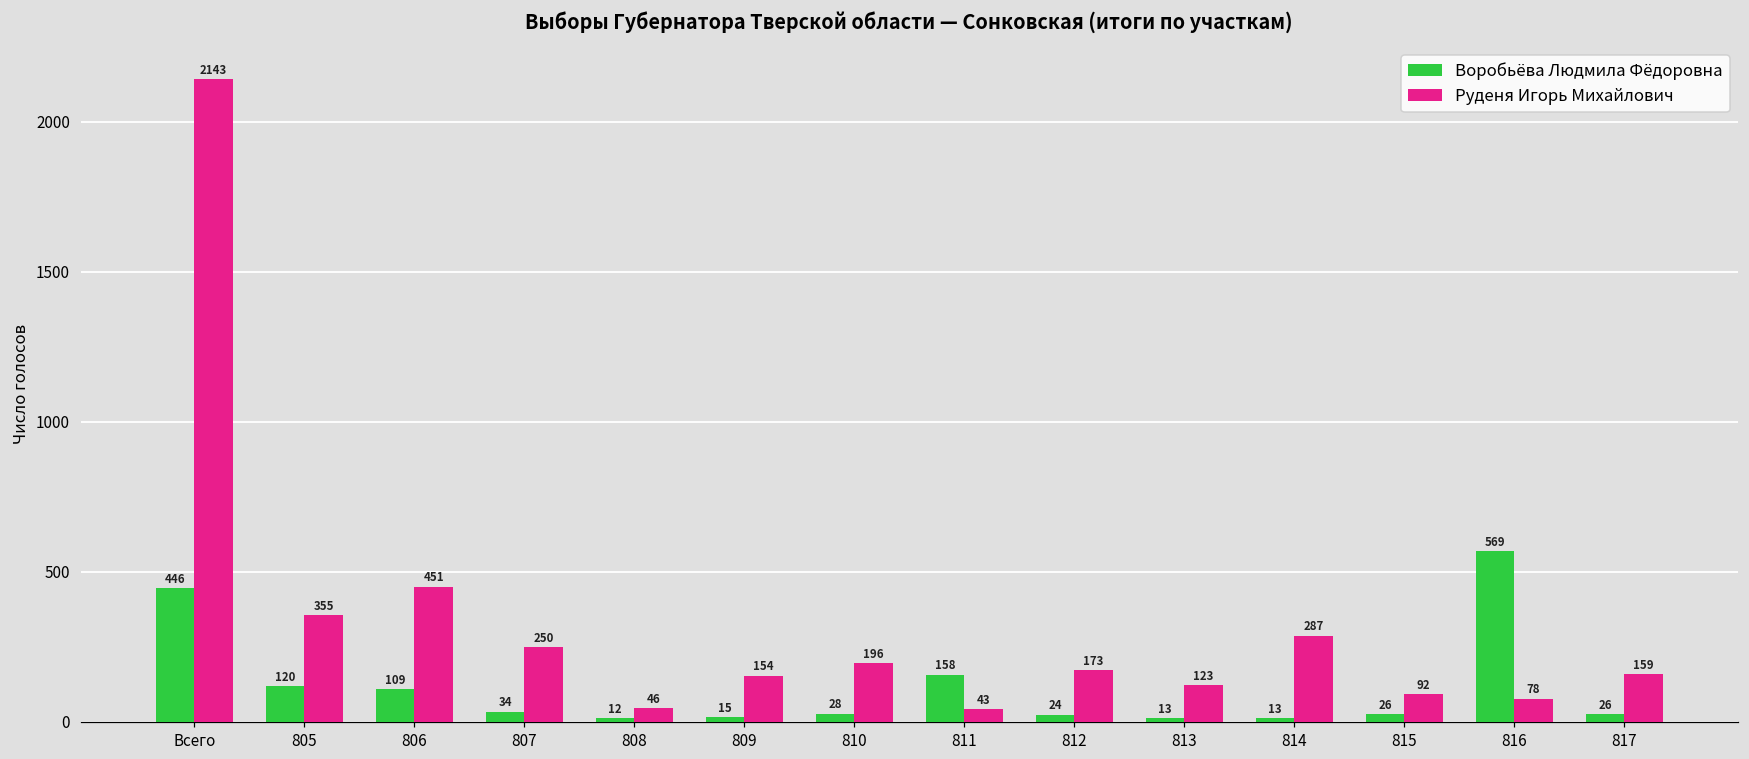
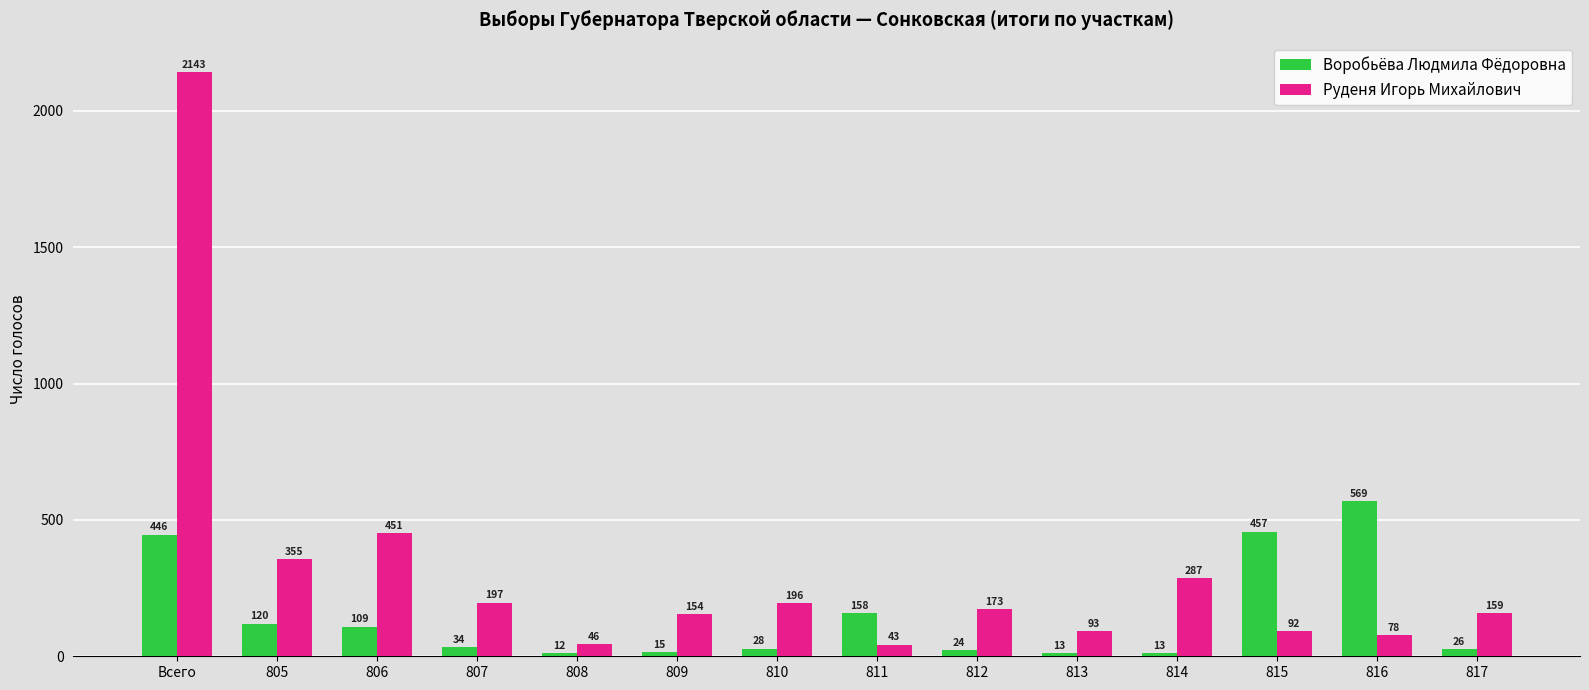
  {
    "Воробьёва Людмила Фёдоровна": {
      "Всего": 446,
      "805": 120,
      "806": 109,
      "807": 34,
      "808": 12,
      "809": 15,
      "810": 28,
      "811": 158,
      "812": 24,
      "813": 13,
      "814": 13,
-     "815": 26,
+     "815": 457,
      "816": 569,
      "817": 26
    },
    "Руденя Игорь Михайлович": {
      "Всего": 2143,
      "805": 355,
      "806": 451,
-     "807": 250,
+     "807": 197,
      "808": 46,
      "809": 154,
      "810": 196,
      "811": 43,
      "812": 173,
-     "813": 123,
+     "813": 93,
      "814": 287,
      "815": 92,
      "816": 78,
      "817": 159
    }
  }
